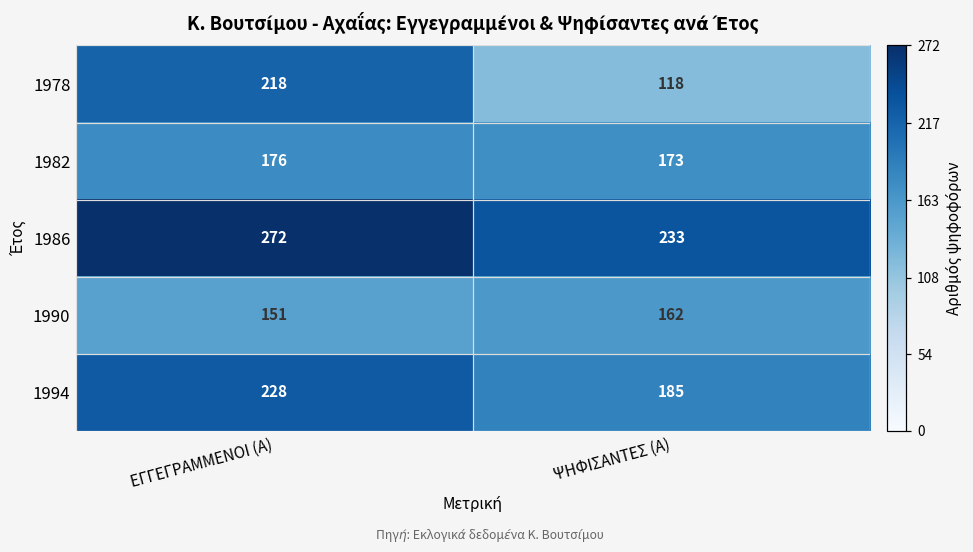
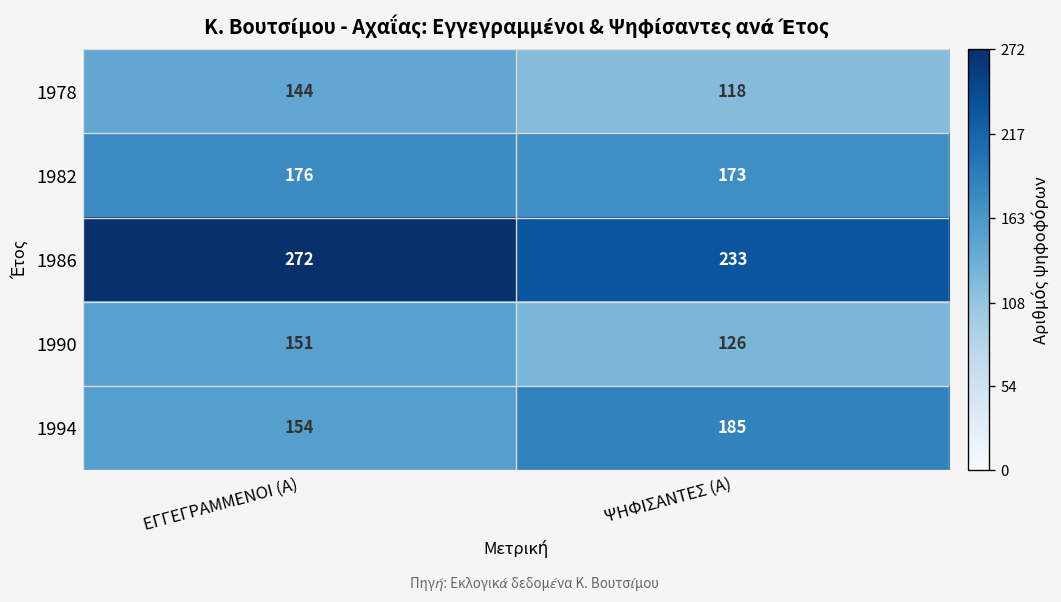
  {
    "1978": {
-     "ΕΓΓΕΓΡΑΜΜΕΝΟΙ (Α)": 218,
+     "ΕΓΓΕΓΡΑΜΜΕΝΟΙ (Α)": 144,
      "ΨΗΦΙΣΑΝΤΕΣ (Α)": 118
    },
    "1982": {
      "ΕΓΓΕΓΡΑΜΜΕΝΟΙ (Α)": 176,
      "ΨΗΦΙΣΑΝΤΕΣ (Α)": 173
    },
    "1986": {
      "ΕΓΓΕΓΡΑΜΜΕΝΟΙ (Α)": 272,
      "ΨΗΦΙΣΑΝΤΕΣ (Α)": 233
    },
    "1990": {
      "ΕΓΓΕΓΡΑΜΜΕΝΟΙ (Α)": 151,
-     "ΨΗΦΙΣΑΝΤΕΣ (Α)": 162
+     "ΨΗΦΙΣΑΝΤΕΣ (Α)": 126
    },
    "1994": {
-     "ΕΓΓΕΓΡΑΜΜΕΝΟΙ (Α)": 228,
+     "ΕΓΓΕΓΡΑΜΜΕΝΟΙ (Α)": 154,
      "ΨΗΦΙΣΑΝΤΕΣ (Α)": 185
    }
  }
